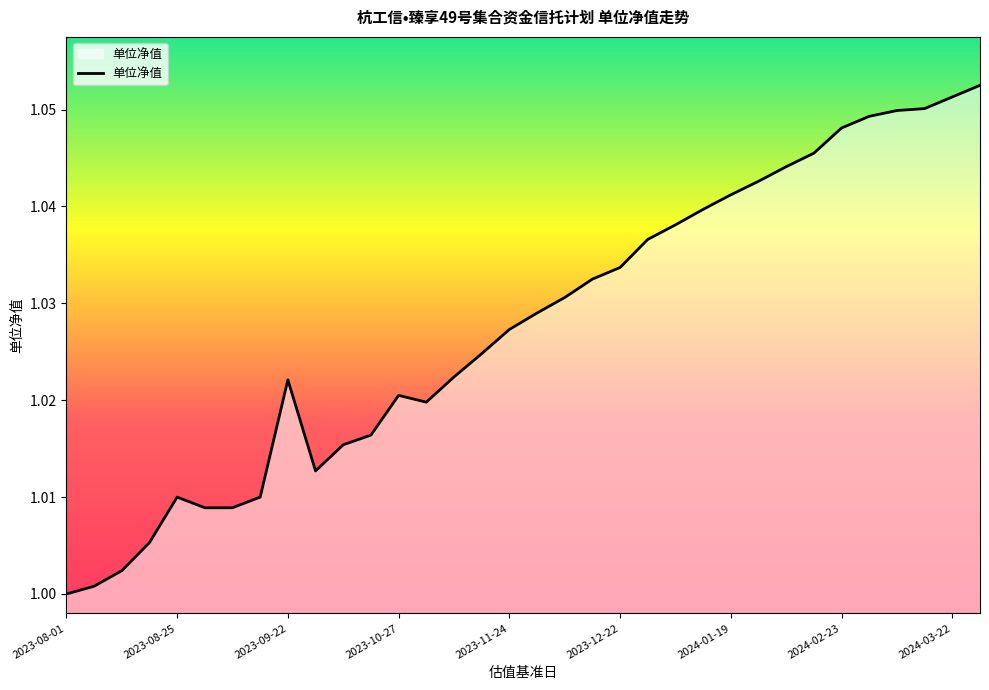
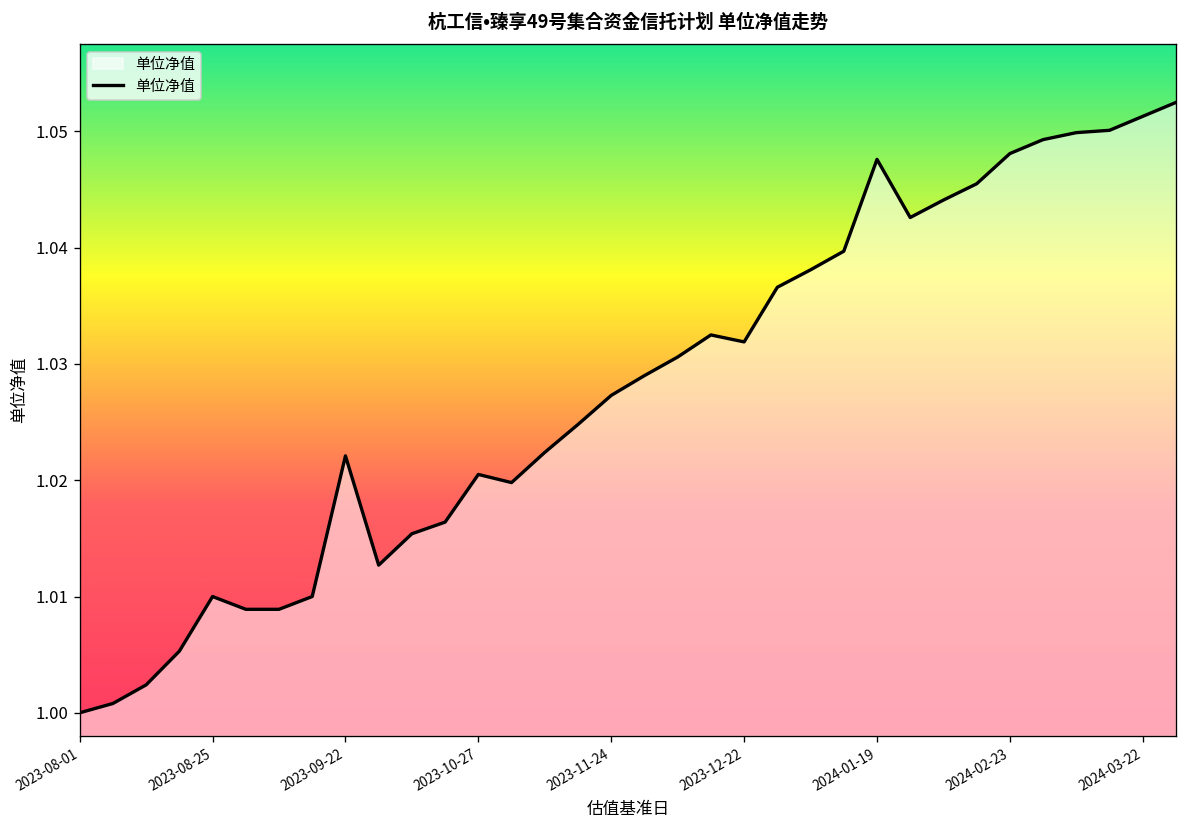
  {
    "2023-08-01": 1.000,
    "2023-08-25": 1.010,
    "2023-09-22": 1.022,
    "2023-10-27": 1.021,
    "2023-11-24": 1.027,
-   "2023-12-22": 1.034,
-   "2024-01-19": 1.041,
+   "2023-12-22": 1.032,
+   "2024-01-19": 1.048,
    "2024-02-23": 1.048,
    "2024-03-22": 1.051
  }
